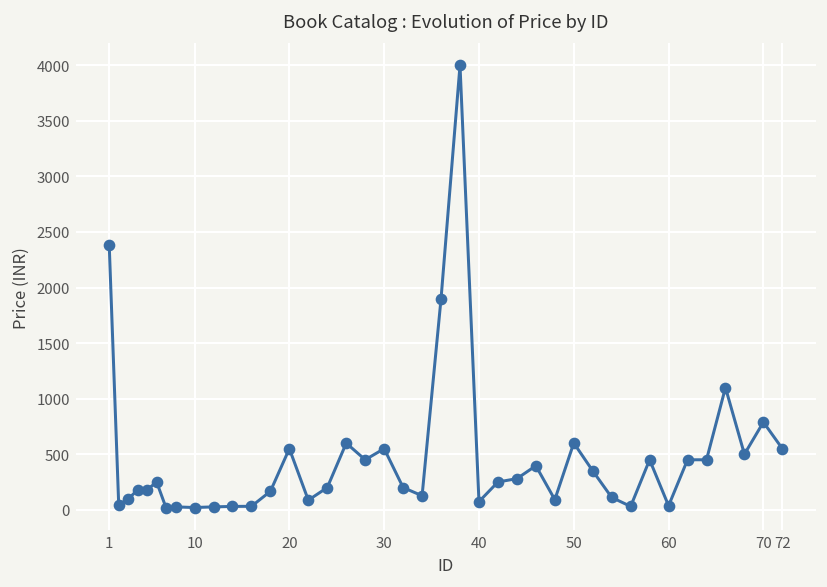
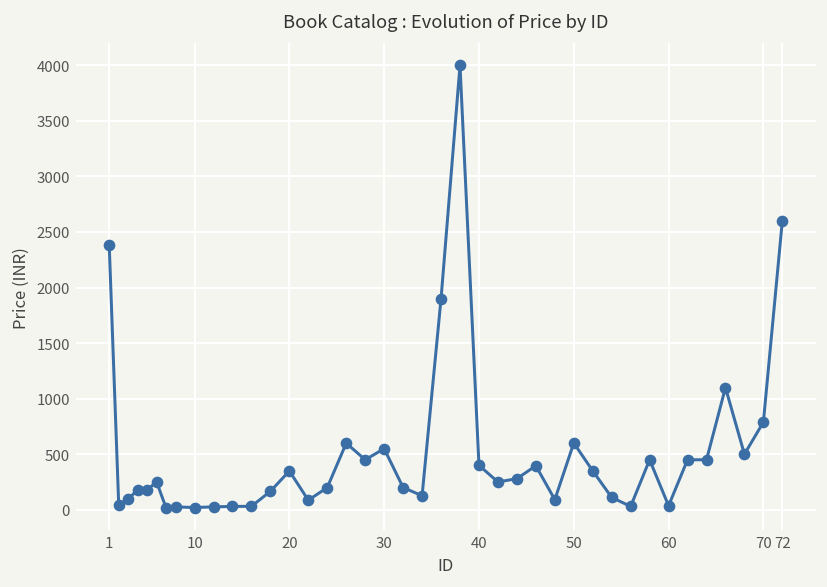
  {
    "1": 2400,
    "10": 0,
-   "20": 500,
+   "20": 300,
    "30": 500,
-   "40": 100,
+   "40": 400,
    "50": 600,
    "60": 0,
    "70": 800,
-   "72": 500
+   "72": 2600
  }
